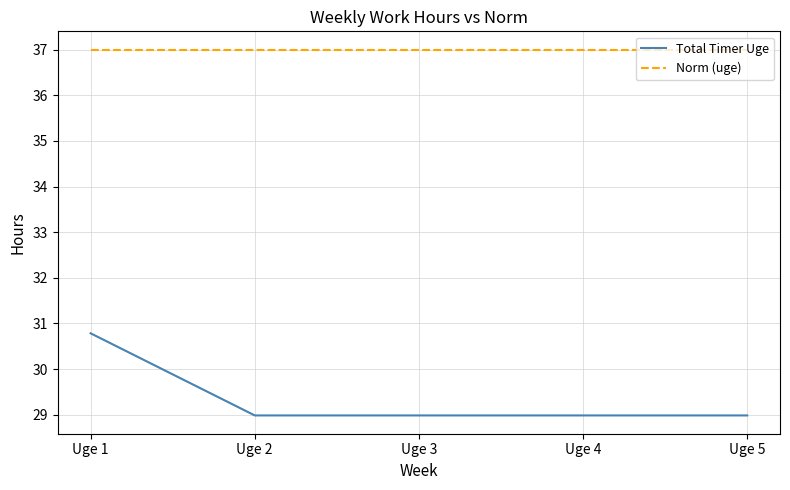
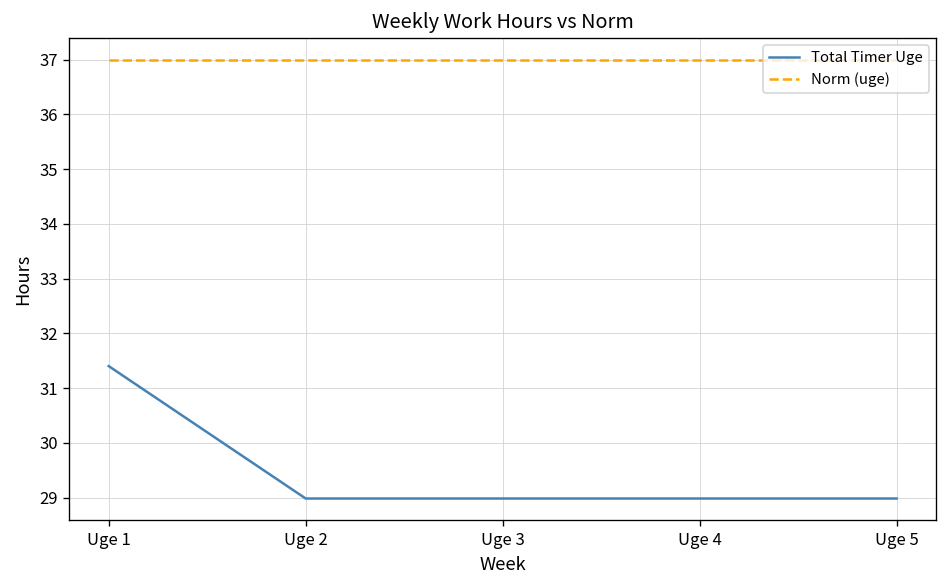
  {
    "Total Timer Uge": {
-     "Uge 1": 30.8,
+     "Uge 1": 31.4,
      "Uge 2": 29.0,
      "Uge 3": 29.0,
      "Uge 4": 29.0,
      "Uge 5": 29.0
    },
    "Norm (uge)": {
      "Uge 1": 37.0,
      "Uge 2": 37.0,
      "Uge 3": 37.0,
      "Uge 4": 37.0
    }
  }
